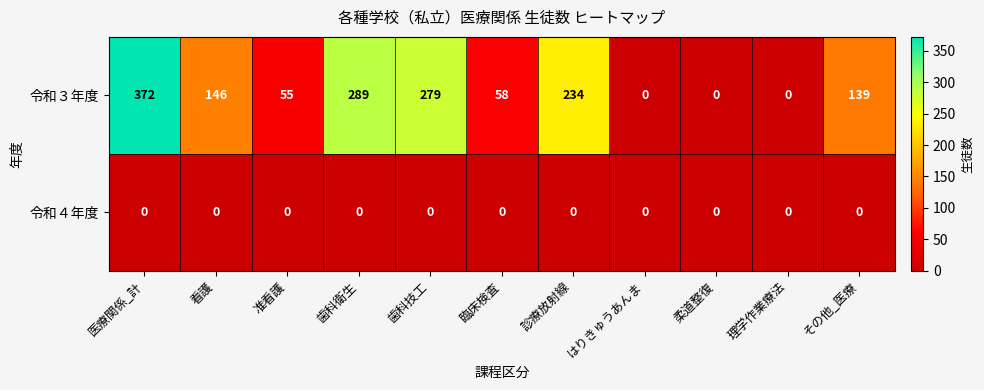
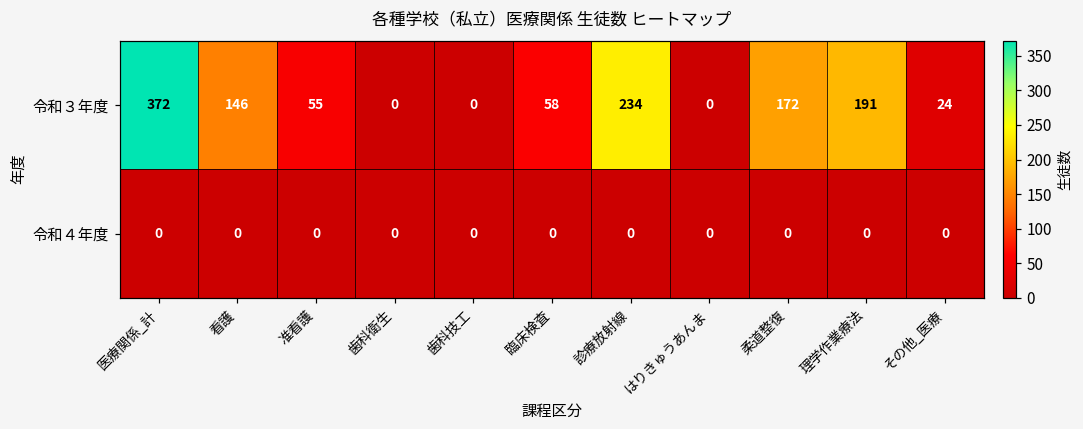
  {
    "令和３年度": {
      "医療関係_計": 372,
      "看護": 146,
      "准看護": 55,
-     "歯科衛生": 289,
-     "歯科技工": 279,
+     "歯科衛生": 0,
+     "歯科技工": 0,
      "臨床検査": 58,
      "診療放射線": 234,
      "はりきゅうあんま": 0,
-     "柔道整復": 0,
-     "理学作業療法": 0,
-     "その他_医療": 139
+     "柔道整復": 172,
+     "理学作業療法": 191,
+     "その他_医療": 24
    },
    "令和４年度": {
      "医療関係_計": 0,
      "看護": 0,
      "准看護": 0,
      "歯科衛生": 0,
      "歯科技工": 0,
      "臨床検査": 0,
      "診療放射線": 0,
      "はりきゅうあんま": 0,
      "柔道整復": 0,
      "理学作業療法": 0,
      "その他_医療": 0
    }
  }
